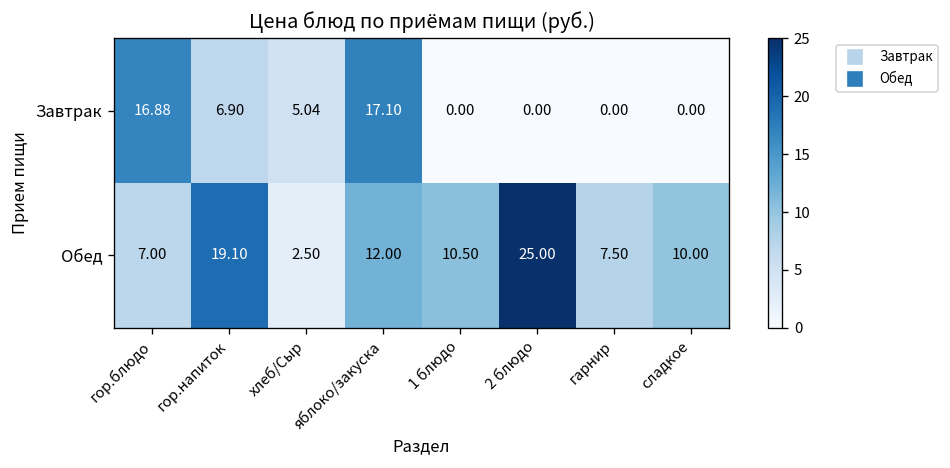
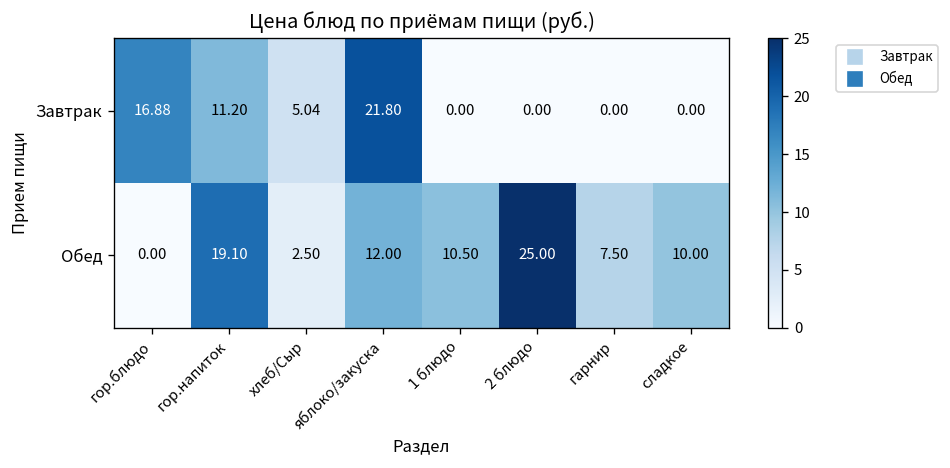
  {
    "Завтрак": {
      "гор.блюдо": 16.88,
-     "гор.напиток": 6.90,
+     "гор.напиток": 11.20,
      "хлеб/Сыр": 5.04,
-     "яблоко/закуска": 17.10,
+     "яблоко/закуска": 21.80,
      "1 блюдо": 0.00,
      "2 блюдо": 0.00,
      "гарнир": 0.00,
      "сладкое": 0.00
    },
    "Обед": {
-     "гор.блюдо": 7.00,
+     "гор.блюдо": 0.00,
      "гор.напиток": 19.10,
      "хлеб/Сыр": 2.50,
      "яблоко/закуска": 12.00,
      "1 блюдо": 10.50,
      "2 блюдо": 25.00,
      "гарнир": 7.50,
      "сладкое": 10.00
    }
  }
